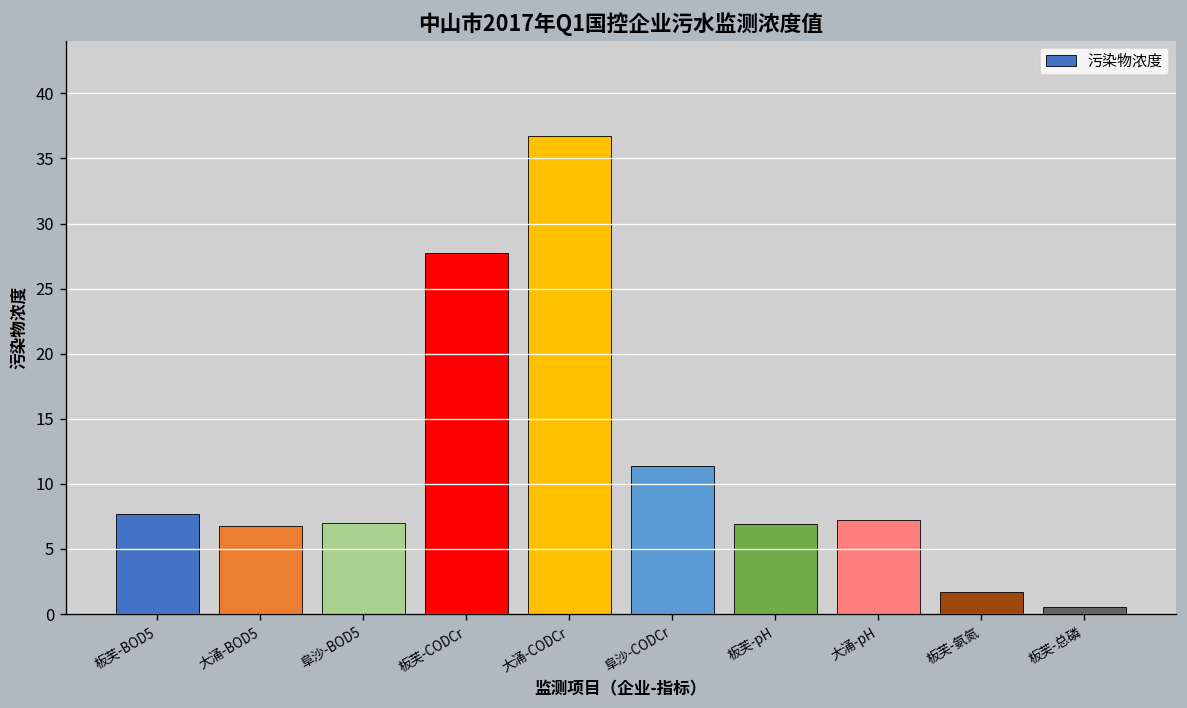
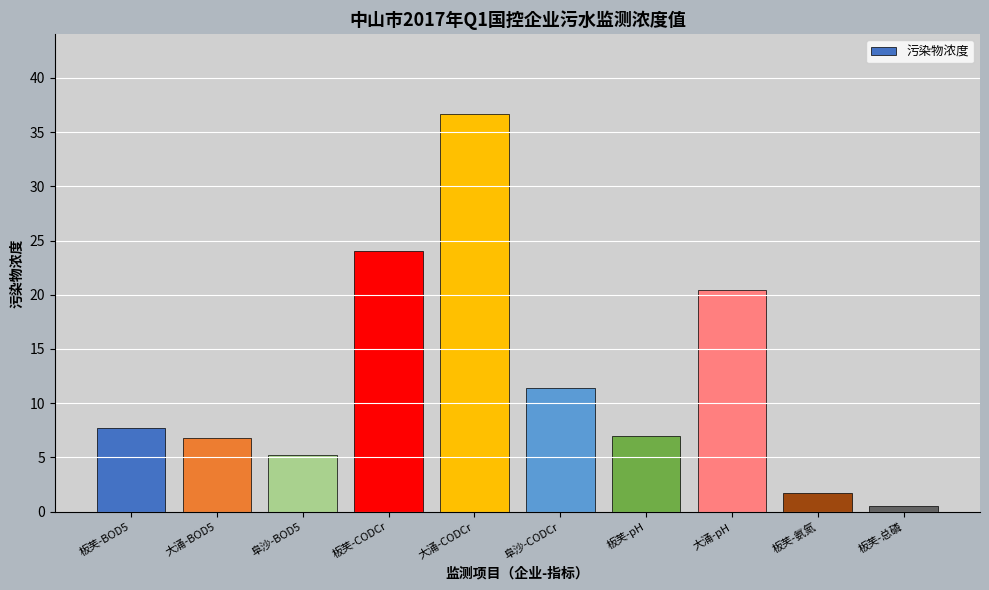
  {
    "板芙-BOD5": 7.7,
    "大涌-BOD5": 6.8,
-   "阜沙-BOD5": 7.0,
-   "板芙-CODCr": 27.7,
+   "阜沙-BOD5": 5.2,
+   "板芙-CODCr": 24.0,
    "大涌-CODCr": 36.7,
    "阜沙-CODCr": 11.4,
    "板芙-pH": 7.0,
-   "大涌-pH": 7.2,
+   "大涌-pH": 20.4,
    "板芙-氨氮": 1.7,
    "板芙-总磷": 0.5
  }
